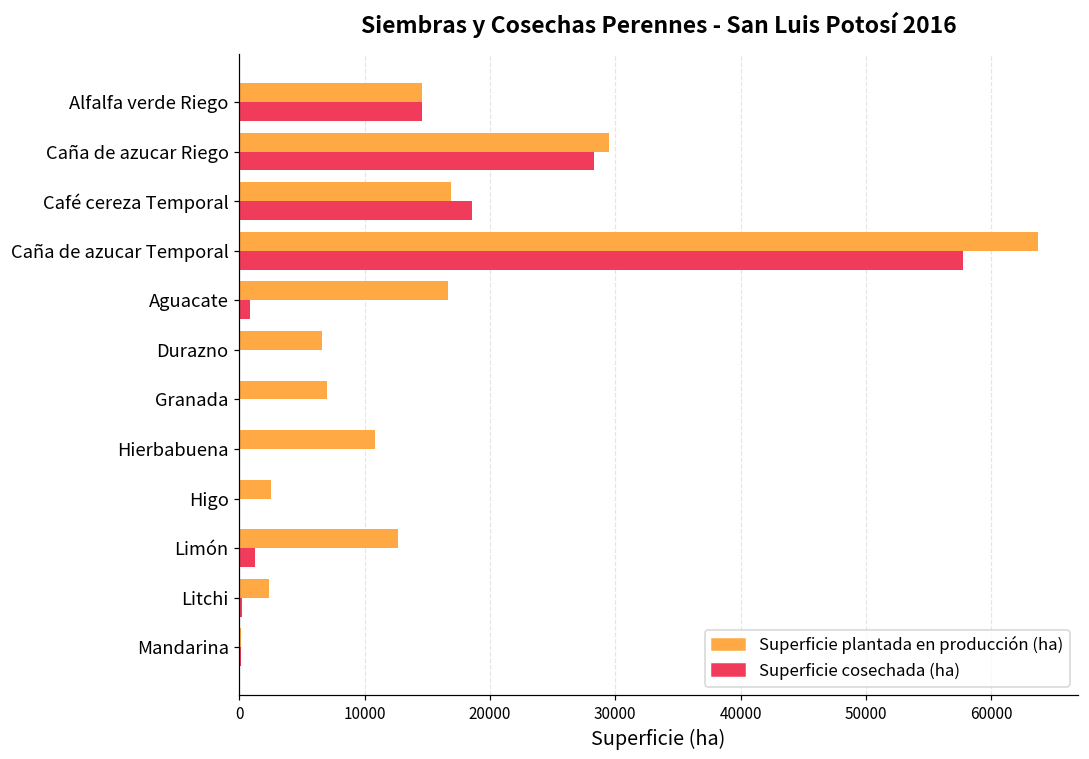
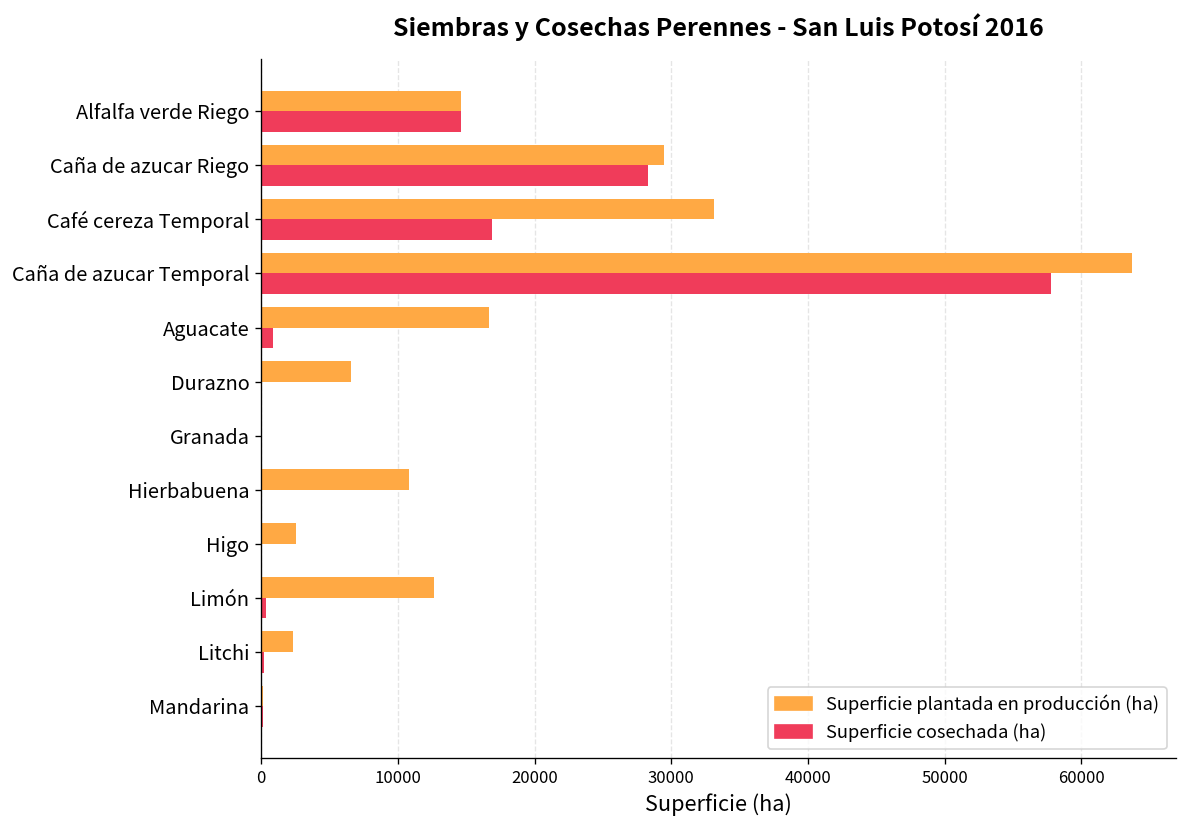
  {
    "Superficie plantada en producción (ha)": {
      "Alfalfa verde Riego": 14600,
      "Caña de azucar Riego": 29500,
-     "Café cereza Temporal": 16900,
+     "Café cereza Temporal": 33100,
      "Caña de azucar Temporal": 63700,
      "Aguacate": 16700,
      "Durazno": 6600,
-     "Granada": 7000,
+     "Granada": 0,
      "Hierbabuena": 10800,
      "Higo": 2600,
      "Limón": 12600,
      "Litchi": 2400
    },
    "Superficie cosechada (ha)": {
      "Alfalfa verde Riego": 14600,
      "Caña de azucar Riego": 28300,
-     "Café cereza Temporal": 18600,
+     "Café cereza Temporal": 16900,
      "Caña de azucar Temporal": 57800,
      "Aguacate": 800,
-     "Limón": 1300,
+     "Limón": 400,
      "Litchi": 200
    }
  }
